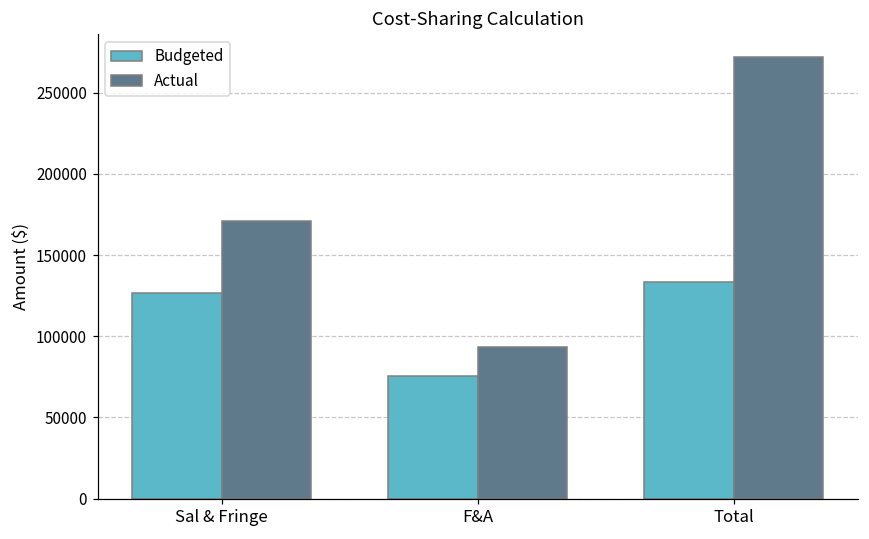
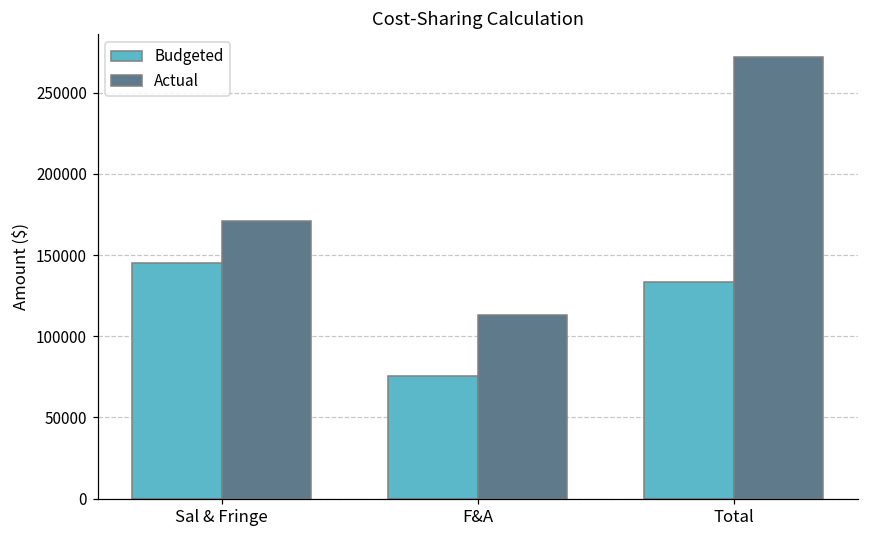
  {
    "Budgeted": {
-     "Sal & Fringe": 127000,
+     "Sal & Fringe": 145000,
      "F&A": 75000,
      "Total": 134000
    },
    "Actual": {
      "Sal & Fringe": 171000,
-     "F&A": 93000,
+     "F&A": 113000,
      "Total": 272000
    }
  }
